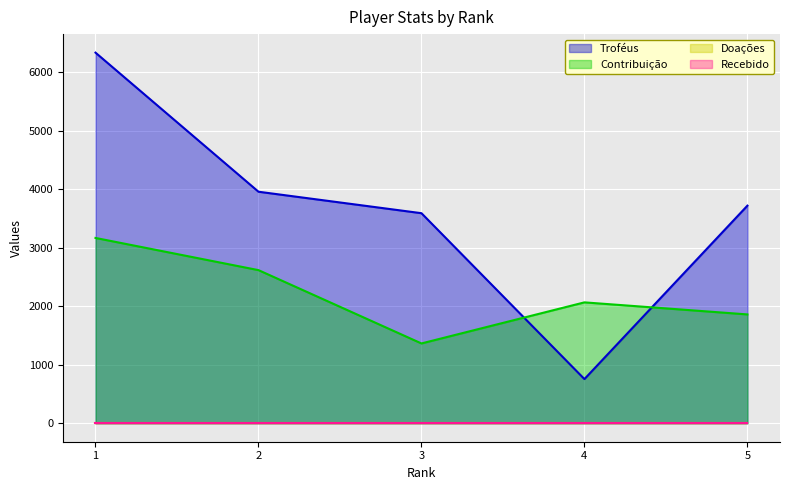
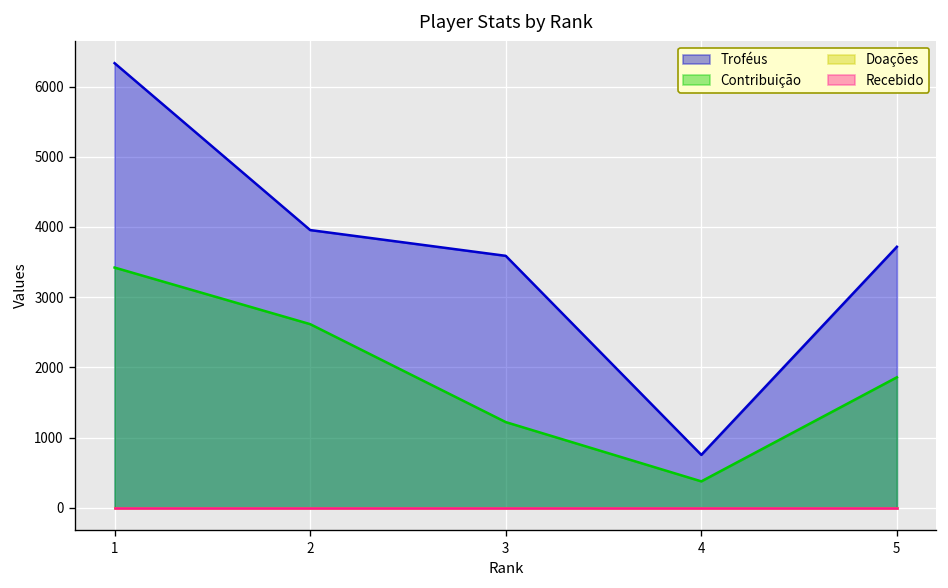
  {
    "Troféus": {
      "1": 6300,
      "2": 4000,
      "3": 3600,
      "4": 800,
      "5": 3700
    },
    "Contribuição": {
-     "1": 3200,
+     "1": 3400,
      "2": 2600,
-     "3": 1400,
-     "4": 2100,
+     "3": 1200,
+     "4": 400,
      "5": 1900
    },
    "Recebido": {
      "1": 0,
      "2": 0,
      "3": 0,
      "4": 0,
      "5": 0
    }
  }
